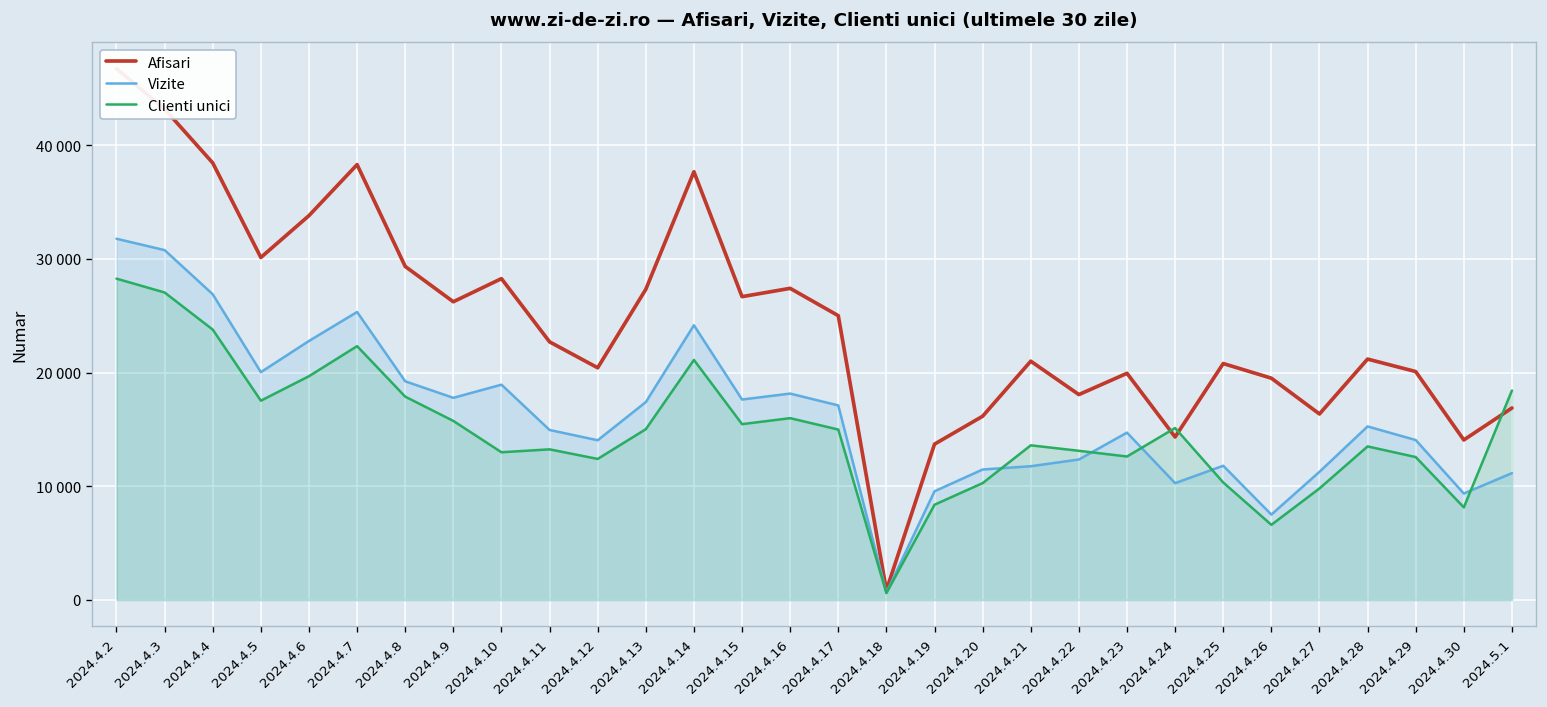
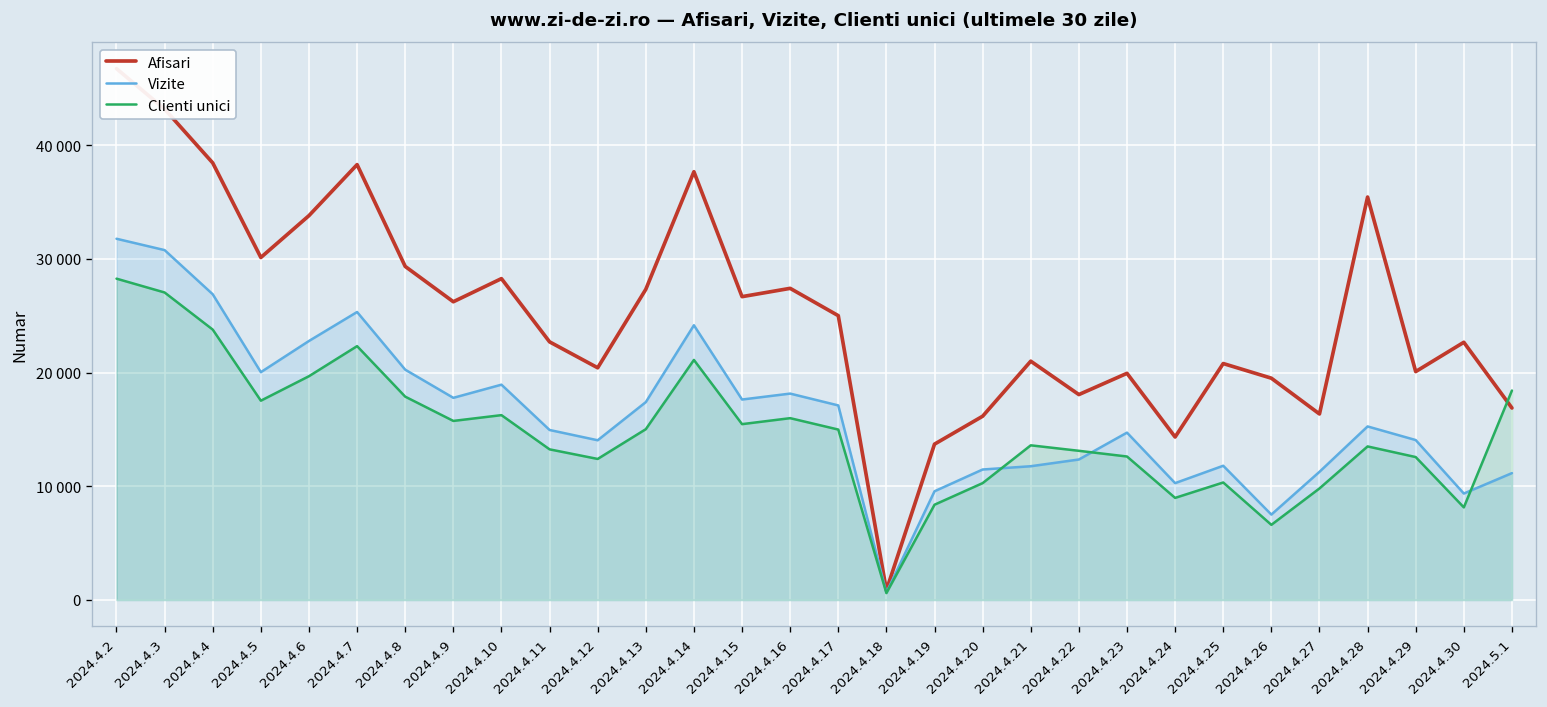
  {
    "Afisari": {
      "2024.4.4": 38000,
      "2024.4.5": 30000,
      "2024.4.6": 34000,
      "2024.4.7": 38000,
      "2024.4.8": 29000,
      "2024.4.9": 26000,
      "2024.4.10": 28000,
      "2024.4.11": 23000,
      "2024.4.12": 20000,
      "2024.4.13": 27000,
      "2024.4.14": 38000,
      "2024.4.15": 27000,
      "2024.4.16": 27000,
      "2024.4.17": 25000,
      "2024.4.19": 14000,
      "2024.4.20": 16000,
      "2024.4.21": 21000,
      "2024.4.22": 18000,
      "2024.4.23": 20000,
      "2024.4.24": 14000,
      "2024.4.25": 21000,
      "2024.4.26": 20000,
      "2024.4.27": 16000,
-     "2024.4.28": 21000,
+     "2024.4.28": 35000,
      "2024.4.29": 20000,
-     "2024.4.30": 14000,
+     "2024.4.30": 23000,
      "2024.5.1": 17000
    },
    "Vizite": {
      "2024.4.2": 32000,
      "2024.4.3": 31000,
      "2024.4.4": 27000,
      "2024.4.5": 20000,
      "2024.4.6": 23000,
      "2024.4.7": 25000,
-     "2024.4.8": 19000,
+     "2024.4.8": 20000,
      "2024.4.9": 18000,
      "2024.4.10": 19000,
      "2024.4.11": 15000,
      "2024.4.12": 14000,
      "2024.4.13": 17000,
      "2024.4.14": 24000,
      "2024.4.15": 18000,
      "2024.4.16": 18000,
      "2024.4.17": 17000,
      "2024.4.19": 10000,
      "2024.4.20": 11000,
      "2024.4.21": 12000,
      "2024.4.22": 12000,
      "2024.4.23": 15000,
      "2024.4.24": 10000,
      "2024.4.25": 12000,
      "2024.4.26": 8000,
      "2024.4.27": 11000,
      "2024.4.28": 15000,
      "2024.4.29": 14000,
      "2024.4.30": 9000,
      "2024.5.1": 11000
    },
    "Clienti unici": {
      "2024.4.2": 28000,
      "2024.4.3": 27000,
      "2024.4.4": 24000,
      "2024.4.5": 18000,
      "2024.4.6": 20000,
      "2024.4.7": 22000,
      "2024.4.8": 18000,
      "2024.4.9": 16000,
-     "2024.4.10": 13000,
+     "2024.4.10": 16000,
      "2024.4.11": 13000,
      "2024.4.12": 12000,
      "2024.4.13": 15000,
      "2024.4.14": 21000,
      "2024.4.15": 15000,
      "2024.4.16": 16000,
      "2024.4.17": 15000,
      "2024.4.19": 8000,
      "2024.4.20": 10000,
      "2024.4.21": 14000,
      "2024.4.22": 13000,
      "2024.4.23": 13000,
-     "2024.4.24": 15000,
+     "2024.4.24": 9000,
      "2024.4.25": 10000,
      "2024.4.26": 7000,
      "2024.4.27": 10000,
      "2024.4.28": 14000,
      "2024.4.29": 13000,
      "2024.4.30": 8000,
      "2024.5.1": 18000
    }
  }
